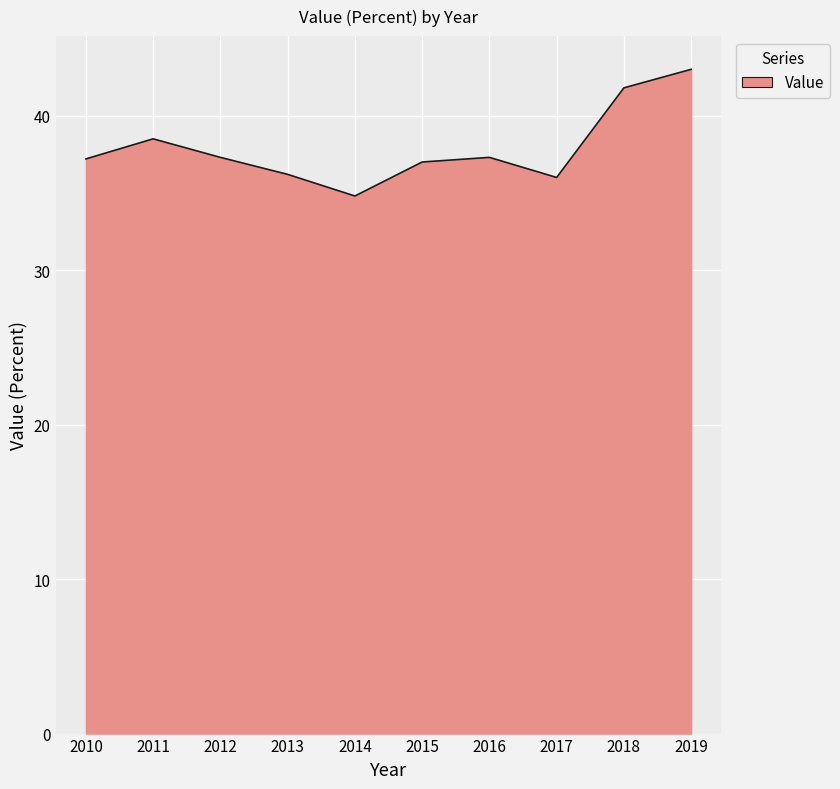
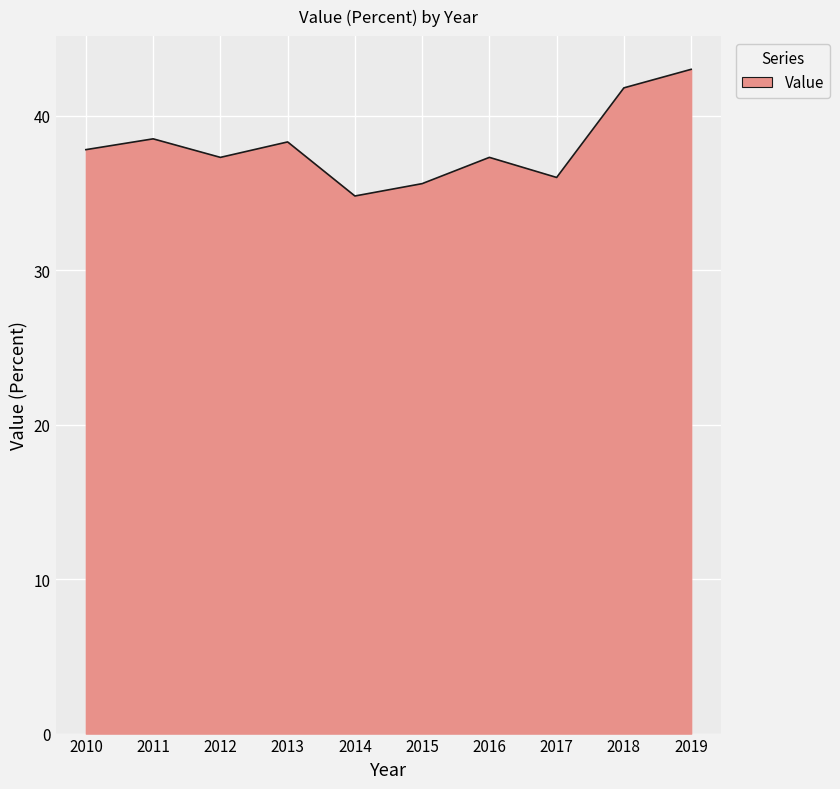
  {
-   "2010": 37.2,
+   "2010": 37.8,
    "2011": 38.5,
    "2012": 37.3,
-   "2013": 36.2,
+   "2013": 38.3,
    "2014": 34.8,
-   "2015": 37.0,
+   "2015": 35.6,
    "2016": 37.3,
    "2017": 36.0,
    "2018": 41.8,
    "2019": 43.0
  }
